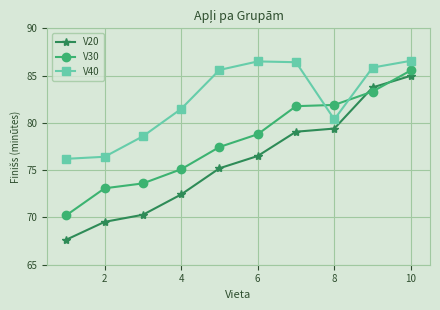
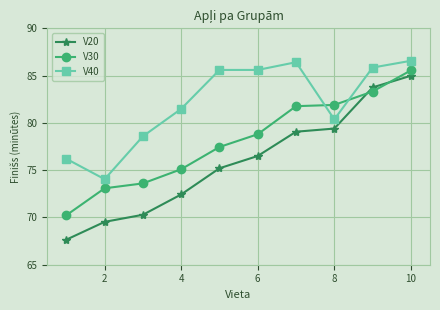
  {
    "V40": {
-     "2": 76,
+     "2": 74,
      "4": 81,
-     "6": 87,
+     "6": 86,
      "8": 80,
      "10": 87
    }
  }
